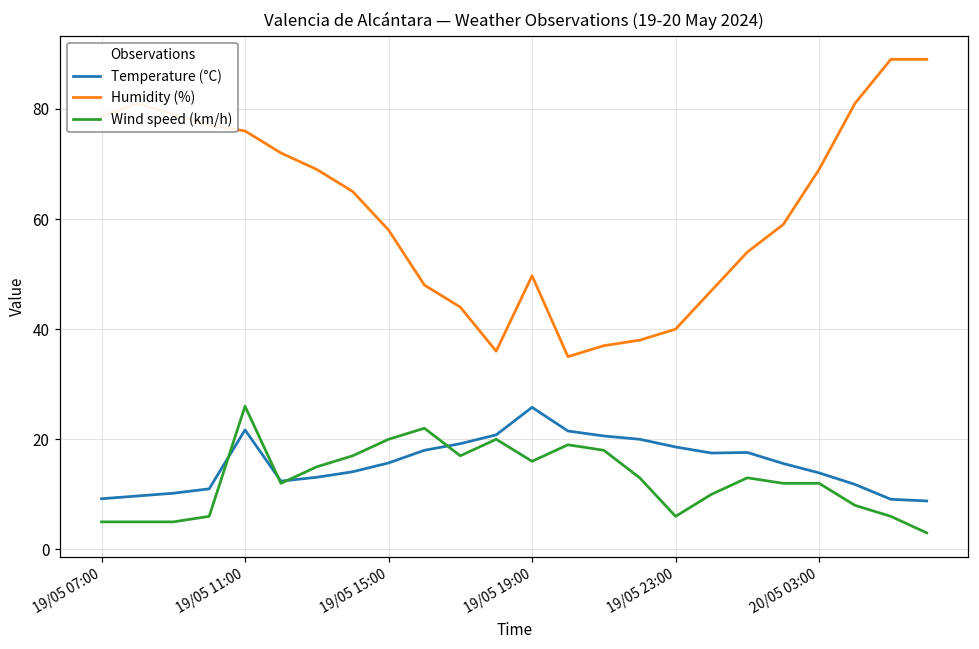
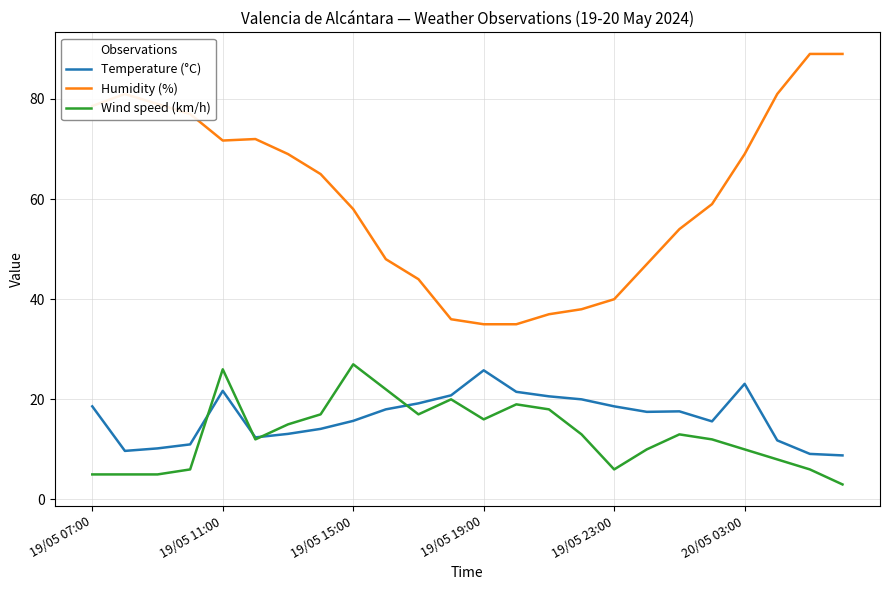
  {
    "Temperature (°C)": {
-     "19/05 07:00": 9,
+     "19/05 07:00": 19,
      "19/05 11:00": 22,
      "19/05 15:00": 16,
      "19/05 19:00": 26,
      "19/05 23:00": 19,
-     "20/05 03:00": 14
+     "20/05 03:00": 23
    },
    "Humidity (%)": {
-     "19/05 11:00": 76,
+     "19/05 11:00": 72,
      "19/05 15:00": 58,
-     "19/05 19:00": 50,
+     "19/05 19:00": 35,
      "19/05 23:00": 40,
      "20/05 03:00": 69
    },
    "Wind speed (km/h)": {
      "19/05 07:00": 5,
      "19/05 11:00": 26,
-     "19/05 15:00": 20,
+     "19/05 15:00": 27,
      "19/05 19:00": 16,
      "19/05 23:00": 6,
-     "20/05 03:00": 12
+     "20/05 03:00": 10
    }
  }
